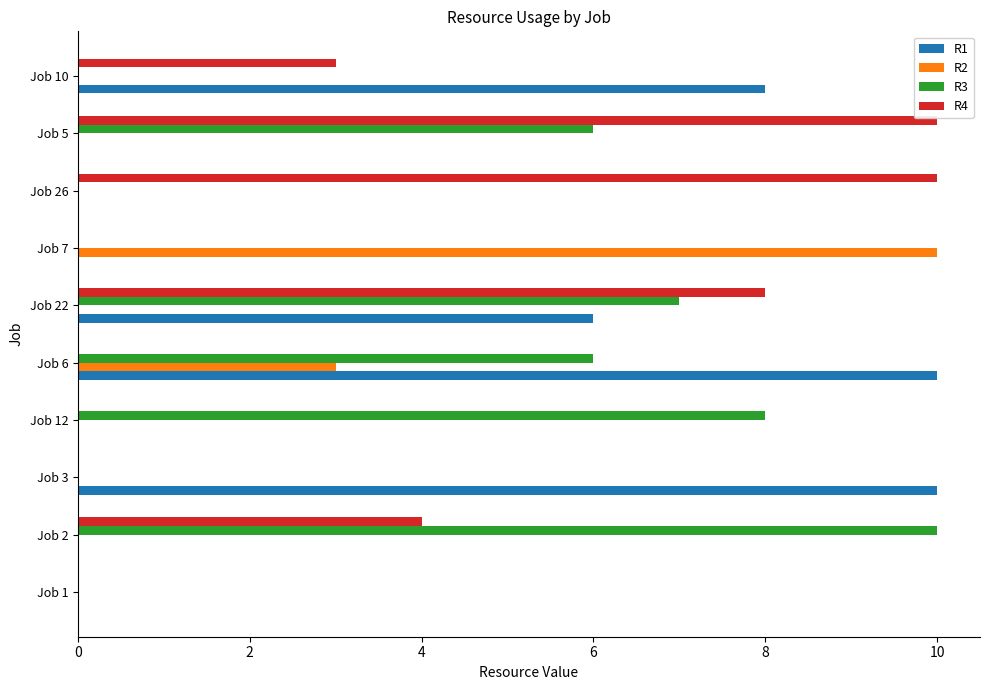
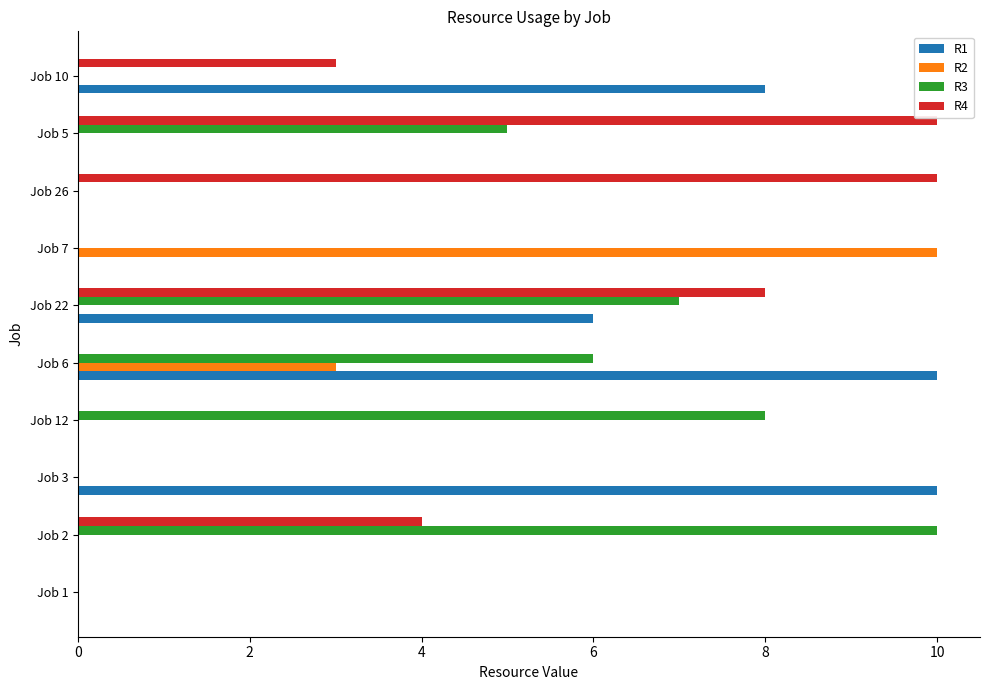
  {
    "R1": {
      "Job 10": 8,
      "Job 5": 0,
      "Job 26": 0,
      "Job 7": 0,
      "Job 22": 6,
      "Job 6": 10,
      "Job 12": 0,
      "Job 3": 10,
      "Job 2": 0,
      "Job 1": 0
    },
    "R2": {
      "Job 10": 0,
      "Job 5": 0,
      "Job 26": 0,
      "Job 7": 10,
      "Job 22": 0,
      "Job 6": 3,
      "Job 12": 0,
      "Job 3": 0,
      "Job 2": 0,
      "Job 1": 0
    },
    "R3": {
      "Job 10": 0,
-     "Job 5": 6,
+     "Job 5": 5,
      "Job 26": 0,
      "Job 7": 0,
      "Job 22": 7,
      "Job 6": 6,
      "Job 12": 8,
      "Job 3": 0,
      "Job 2": 10,
      "Job 1": 0
    },
    "R4": {
      "Job 10": 3,
      "Job 5": 10,
      "Job 26": 10,
      "Job 7": 0,
      "Job 22": 8,
      "Job 6": 0,
      "Job 12": 0,
      "Job 3": 0,
      "Job 2": 4,
      "Job 1": 0
    }
  }
